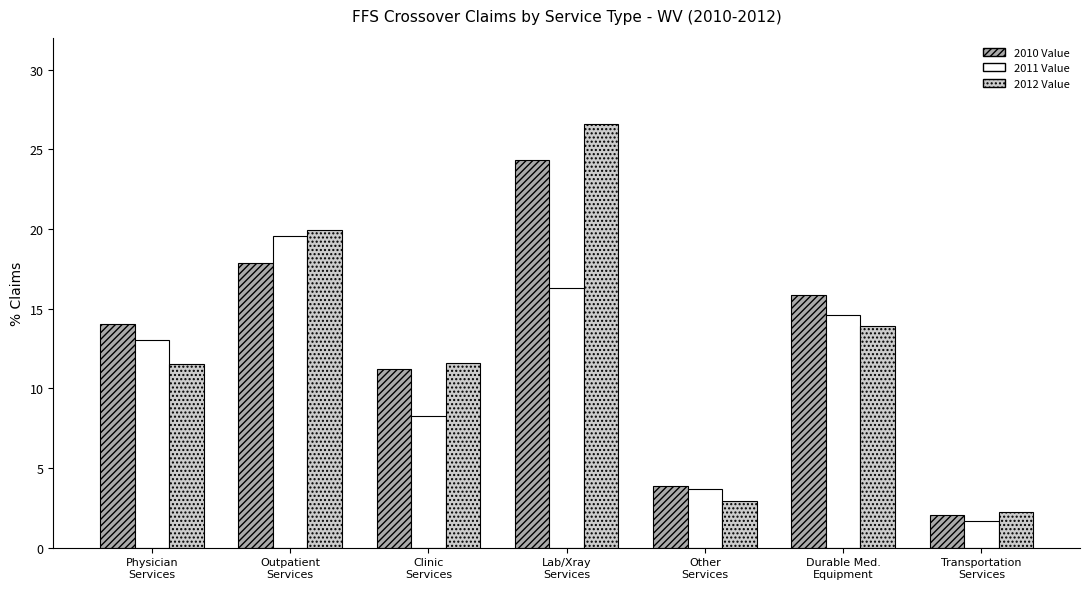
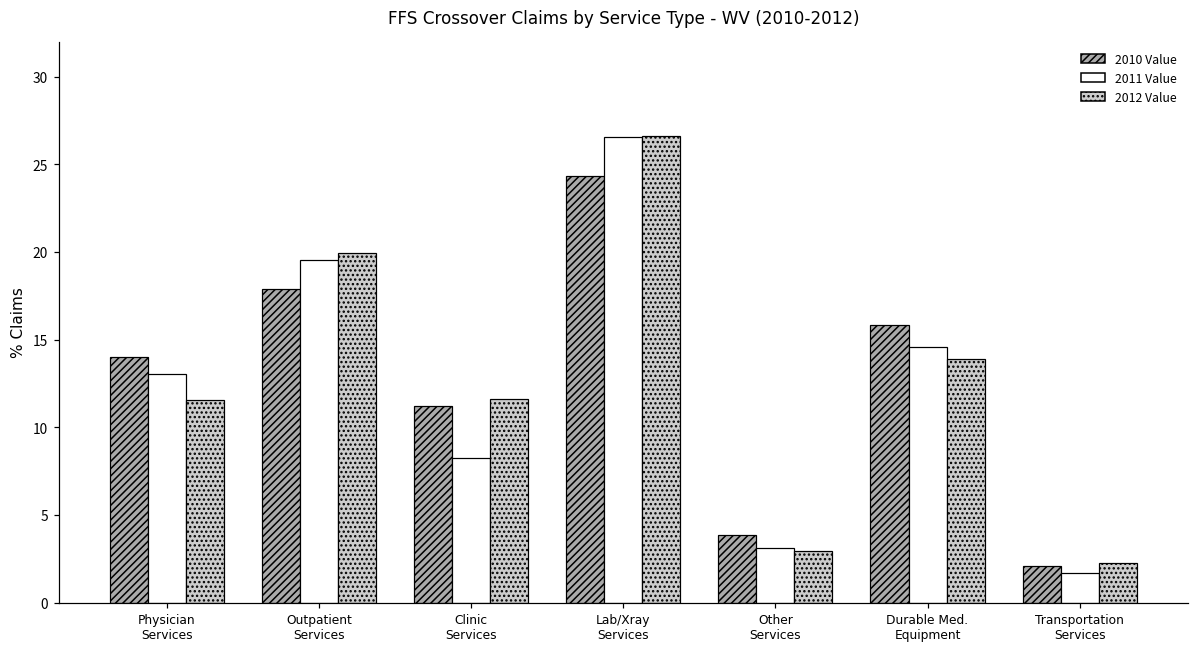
  {
    "2011 Value": {
      "Physician Services": 13.0,
      "Outpatient Services": 19.5,
      "Clinic Services": 8.2,
-     "Lab/Xray Services": 16.3,
-     "Other Services": 3.7,
+     "Lab/Xray Services": 26.5,
+     "Other Services": 3.1,
      "Durable Med. Equipment": 14.6,
      "Transportation Services": 1.7
    }
  }
